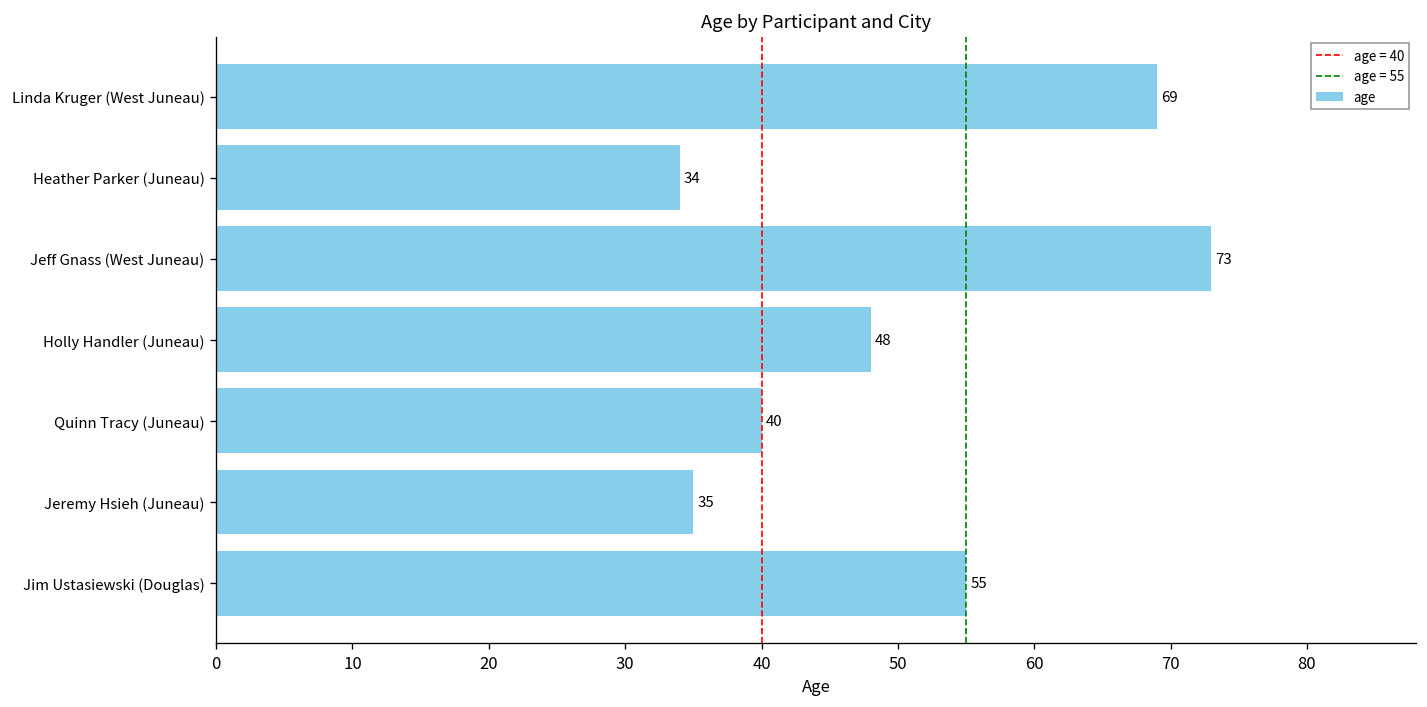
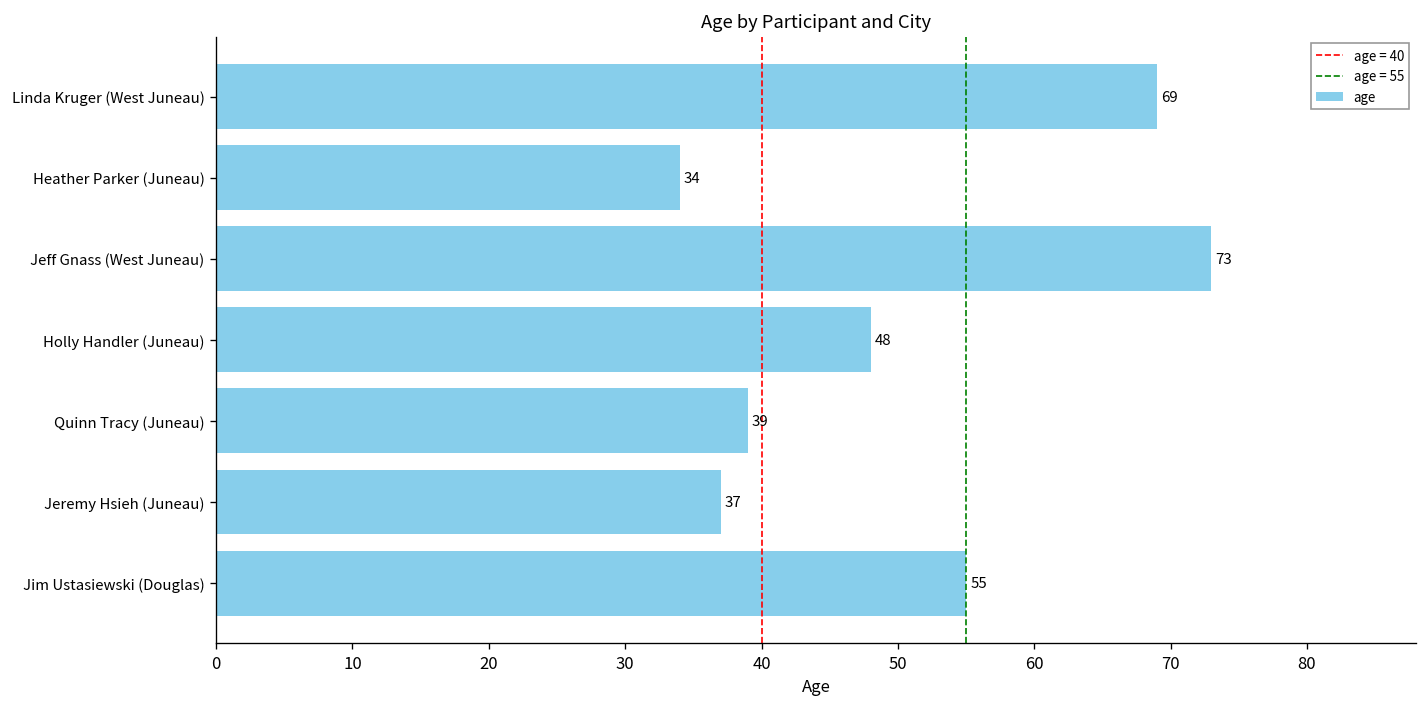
  {
    "Linda Kruger (West Juneau)": 69,
    "Heather Parker (Juneau)": 34,
    "Jeff Gnass (West Juneau)": 73,
    "Holly Handler (Juneau)": 48,
-   "Quinn Tracy (Juneau)": 40,
-   "Jeremy Hsieh (Juneau)": 35,
+   "Quinn Tracy (Juneau)": 39,
+   "Jeremy Hsieh (Juneau)": 37,
    "Jim Ustasiewski (Douglas)": 55
  }
